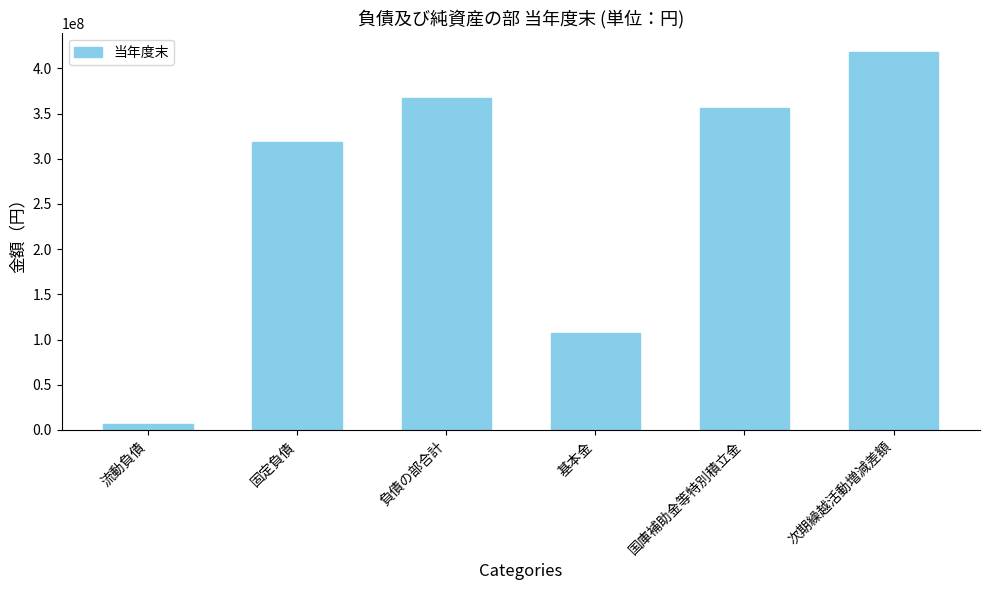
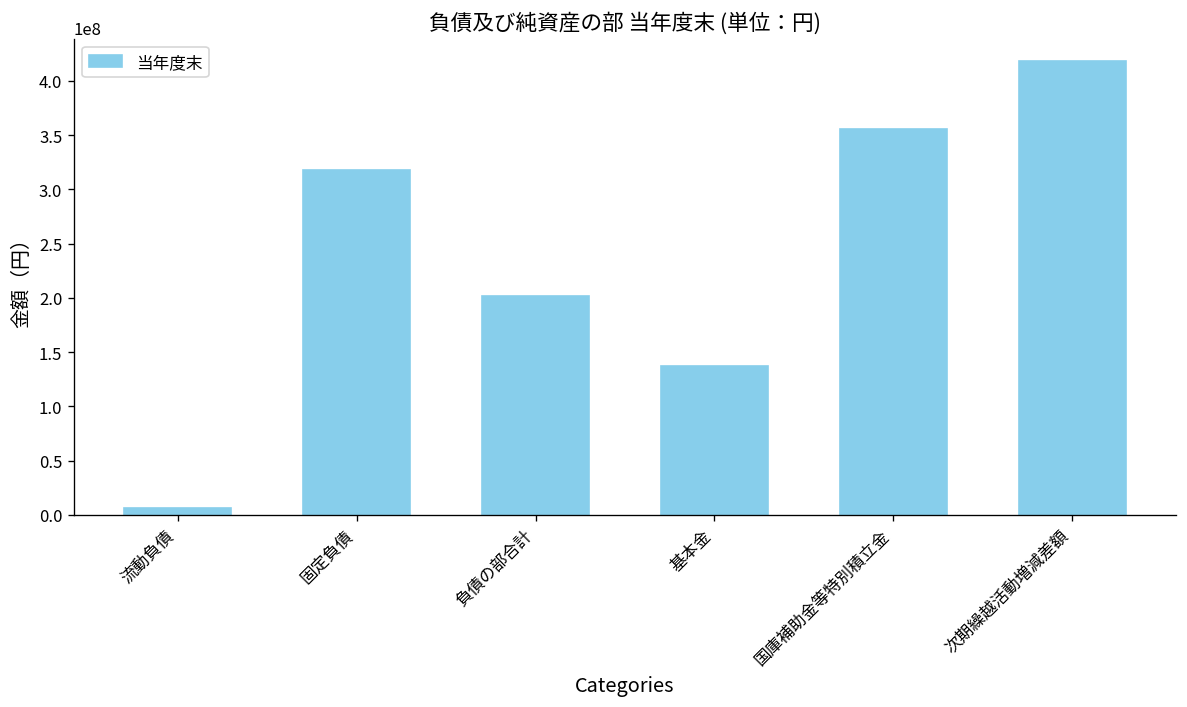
  {
    "流動負債": 10000000,
    "固定負債": 320000000,
-   "負債の部合計": 370000000,
-   "基本金": 110000000,
+   "負債の部合計": 200000000,
+   "基本金": 140000000,
    "国庫補助金等特別積立金": 360000000,
    "次期繰越活動増減差額": 420000000
  }
